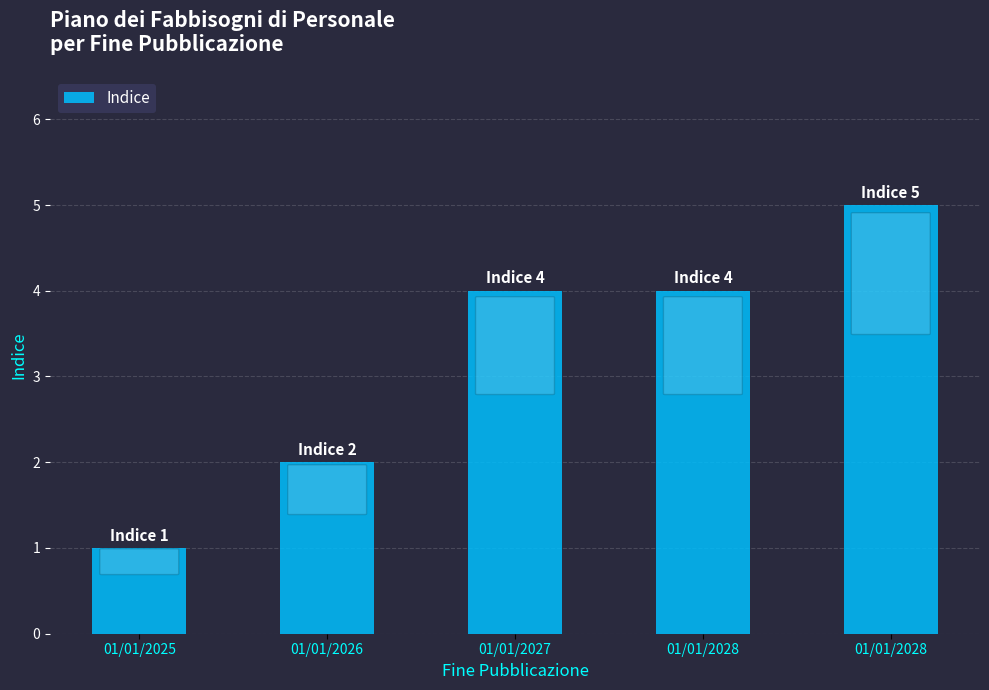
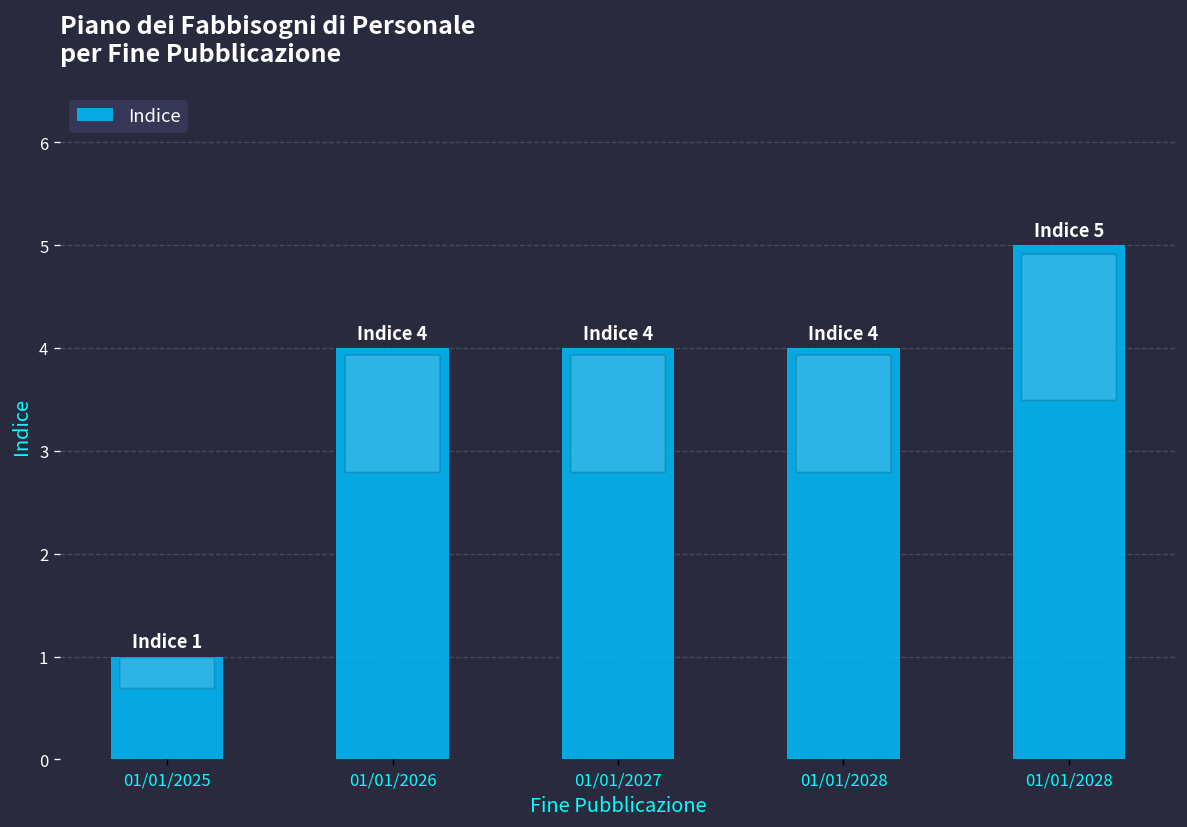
  {
    "01/01/2025": 1,
-   "01/01/2026": 2,
+   "01/01/2026": 4,
    "01/01/2027": 4
  }
